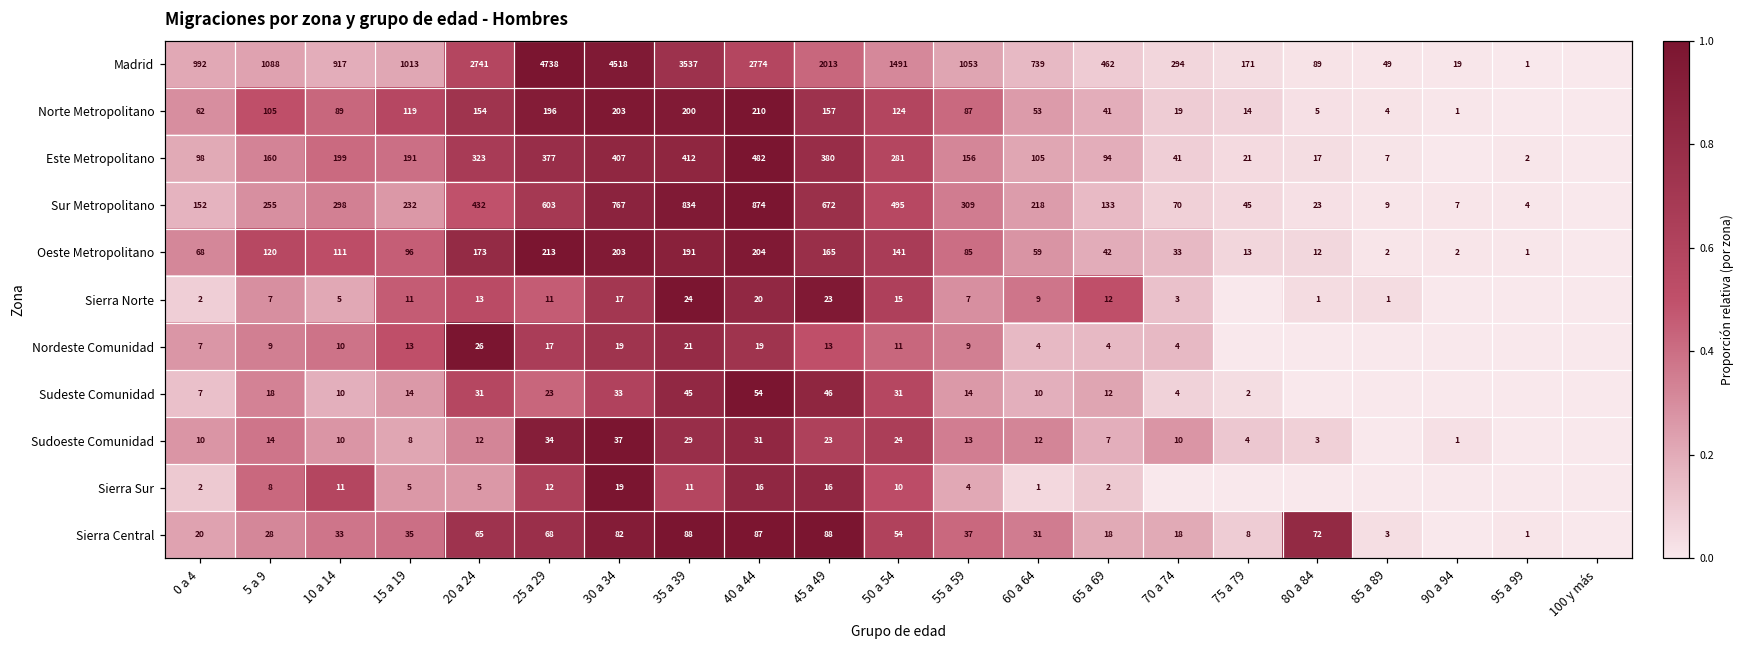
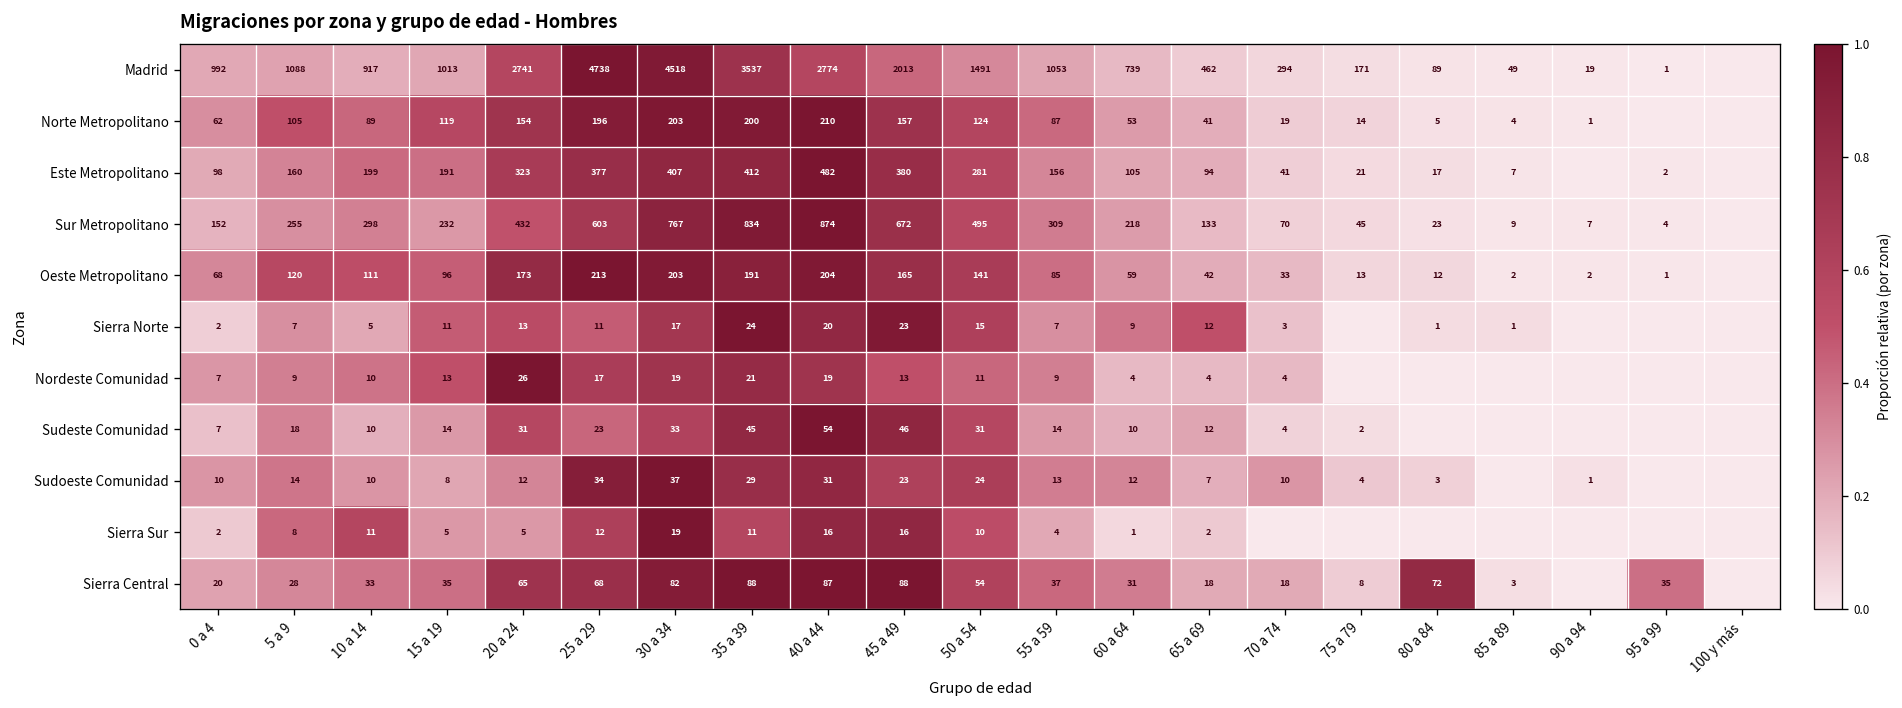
  {
    "Madrid": {
      "0 a 4": 992,
      "5 a 9": 1088,
      "10 a 14": 917,
      "15 a 19": 1013,
      "20 a 24": 2741,
      "25 a 29": 4738,
      "30 a 34": 4518,
      "35 a 39": 3537,
      "40 a 44": 2774,
      "45 a 49": 2013,
      "50 a 54": 1491,
      "55 a 59": 1053,
      "60 a 64": 739,
      "65 a 69": 462,
      "70 a 74": 294,
      "75 a 79": 171,
      "80 a 84": 89,
      "85 a 89": 49,
      "90 a 94": 19,
      "95 a 99": 1
    },
    "Norte Metropolitano": {
      "0 a 4": 62,
      "5 a 9": 105,
      "10 a 14": 89,
      "15 a 19": 119,
      "20 a 24": 154,
      "25 a 29": 196,
      "30 a 34": 203,
      "35 a 39": 200,
      "40 a 44": 210,
      "45 a 49": 157,
      "50 a 54": 124,
      "55 a 59": 87,
      "60 a 64": 53,
      "65 a 69": 41,
      "70 a 74": 19,
      "75 a 79": 14,
      "80 a 84": 5,
      "85 a 89": 4,
      "90 a 94": 1
    },
    "Este Metropolitano": {
      "0 a 4": 98,
      "5 a 9": 160,
      "10 a 14": 199,
      "15 a 19": 191,
      "20 a 24": 323,
      "25 a 29": 377,
      "30 a 34": 407,
      "35 a 39": 412,
      "40 a 44": 482,
      "45 a 49": 380,
      "50 a 54": 281,
      "55 a 59": 156,
      "60 a 64": 105,
      "65 a 69": 94,
      "70 a 74": 41,
      "75 a 79": 21,
      "80 a 84": 17,
      "85 a 89": 7,
      "95 a 99": 2
    },
    "Sur Metropolitano": {
      "0 a 4": 152,
      "5 a 9": 255,
      "10 a 14": 298,
      "15 a 19": 232,
      "20 a 24": 432,
      "25 a 29": 603,
      "30 a 34": 767,
      "35 a 39": 834,
      "40 a 44": 874,
      "45 a 49": 672,
      "50 a 54": 495,
      "55 a 59": 309,
      "60 a 64": 218,
      "65 a 69": 133,
      "70 a 74": 70,
      "75 a 79": 45,
      "80 a 84": 23,
      "85 a 89": 9,
      "90 a 94": 7,
      "95 a 99": 4
    },
    "Oeste Metropolitano": {
      "0 a 4": 68,
      "5 a 9": 120,
      "10 a 14": 111,
      "15 a 19": 96,
      "20 a 24": 173,
      "25 a 29": 213,
      "30 a 34": 203,
      "35 a 39": 191,
      "40 a 44": 204,
      "45 a 49": 165,
      "50 a 54": 141,
      "55 a 59": 85,
      "60 a 64": 59,
      "65 a 69": 42,
      "70 a 74": 33,
      "75 a 79": 13,
      "80 a 84": 12,
      "85 a 89": 2,
      "90 a 94": 2,
      "95 a 99": 1
    },
    "Sierra Norte": {
      "0 a 4": 2,
      "5 a 9": 7,
      "10 a 14": 5,
      "15 a 19": 11,
      "20 a 24": 13,
      "25 a 29": 11,
      "30 a 34": 17,
      "35 a 39": 24,
      "40 a 44": 20,
      "45 a 49": 23,
      "50 a 54": 15,
      "55 a 59": 7,
      "60 a 64": 9,
      "65 a 69": 12,
      "70 a 74": 3,
      "80 a 84": 1,
      "85 a 89": 1
    },
    "Nordeste Comunidad": {
      "0 a 4": 7,
      "5 a 9": 9,
      "10 a 14": 10,
      "15 a 19": 13,
      "20 a 24": 26,
      "25 a 29": 17,
      "30 a 34": 19,
      "35 a 39": 21,
      "40 a 44": 19,
      "45 a 49": 13,
      "50 a 54": 11,
      "55 a 59": 9,
      "60 a 64": 4,
      "65 a 69": 4,
      "70 a 74": 4
    },
    "Sudeste Comunidad": {
      "0 a 4": 7,
      "5 a 9": 18,
      "10 a 14": 10,
      "15 a 19": 14,
      "20 a 24": 31,
      "25 a 29": 23,
      "30 a 34": 33,
      "35 a 39": 45,
      "40 a 44": 54,
      "45 a 49": 46,
      "50 a 54": 31,
      "55 a 59": 14,
      "60 a 64": 10,
      "65 a 69": 12,
      "70 a 74": 4,
      "75 a 79": 2
    },
    "Sudoeste Comunidad": {
      "0 a 4": 10,
      "5 a 9": 14,
      "10 a 14": 10,
      "15 a 19": 8,
      "20 a 24": 12,
      "25 a 29": 34,
      "30 a 34": 37,
      "35 a 39": 29,
      "40 a 44": 31,
      "45 a 49": 23,
      "50 a 54": 24,
      "55 a 59": 13,
      "60 a 64": 12,
      "65 a 69": 7,
      "70 a 74": 10,
      "75 a 79": 4,
      "80 a 84": 3,
      "90 a 94": 1
    },
    "Sierra Sur": {
      "0 a 4": 2,
      "5 a 9": 8,
      "10 a 14": 11,
      "15 a 19": 5,
      "20 a 24": 5,
      "25 a 29": 12,
      "30 a 34": 19,
      "35 a 39": 11,
      "40 a 44": 16,
      "45 a 49": 16,
      "50 a 54": 10,
      "55 a 59": 4,
      "60 a 64": 1,
      "65 a 69": 2
    },
    "Sierra Central": {
      "0 a 4": 20,
      "5 a 9": 28,
      "10 a 14": 33,
      "15 a 19": 35,
      "20 a 24": 65,
      "25 a 29": 68,
      "30 a 34": 82,
      "35 a 39": 88,
      "40 a 44": 87,
      "45 a 49": 88,
      "50 a 54": 54,
      "55 a 59": 37,
      "60 a 64": 31,
      "65 a 69": 18,
      "70 a 74": 18,
      "75 a 79": 8,
      "80 a 84": 72,
      "85 a 89": 3,
-     "95 a 99": 1
+     "95 a 99": 35
    }
  }
